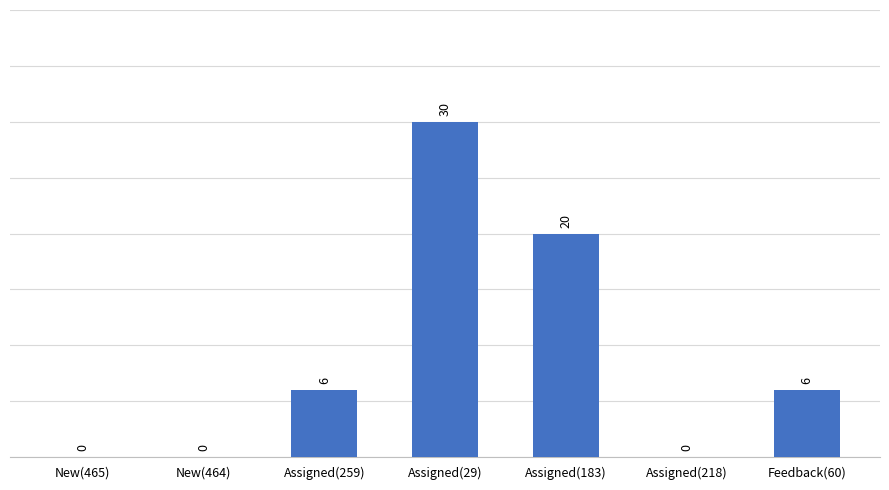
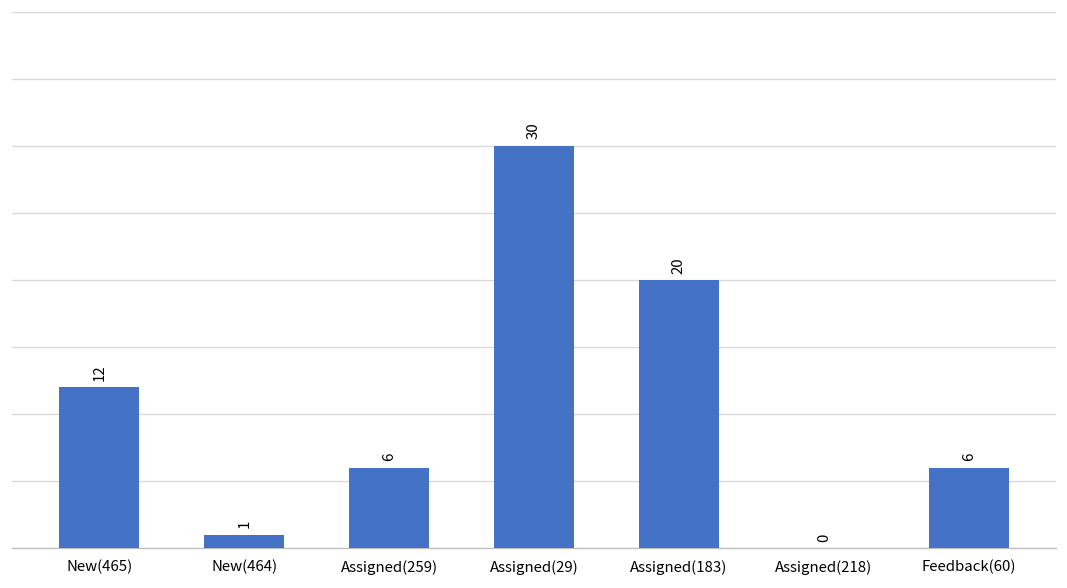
  {
-   "New(465)": 0,
-   "New(464)": 0,
+   "New(465)": 12,
+   "New(464)": 1,
    "Assigned(259)": 6,
    "Assigned(29)": 30,
    "Assigned(183)": 20,
    "Assigned(218)": 0,
    "Feedback(60)": 6
  }
